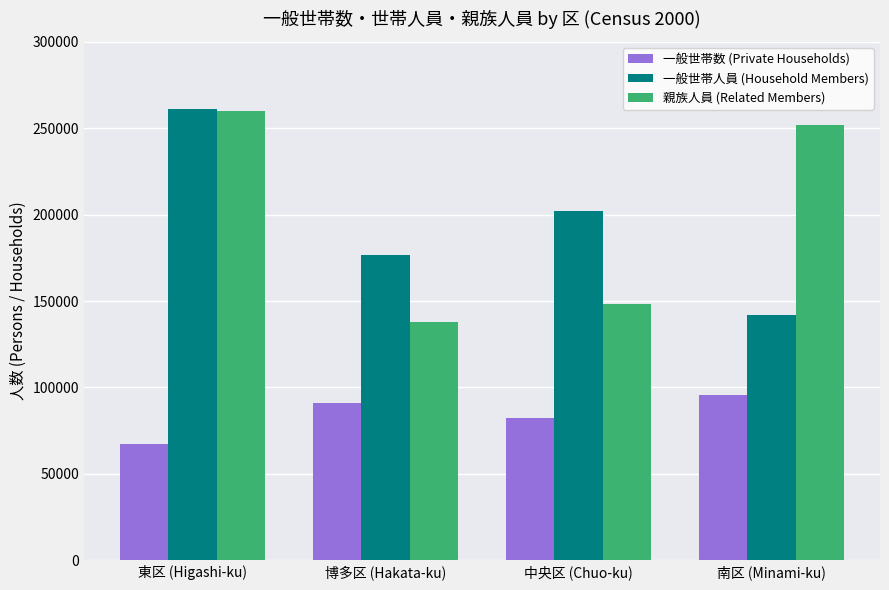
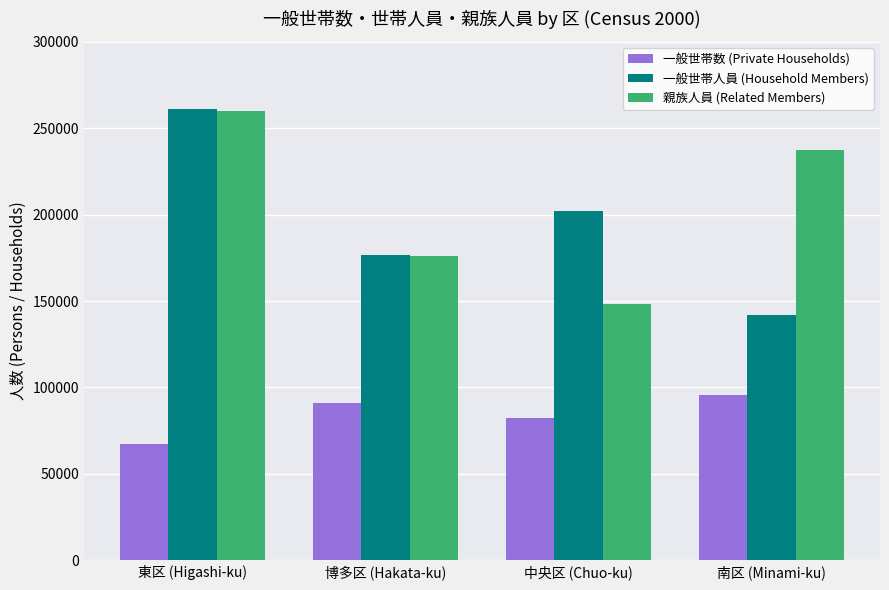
  {
    "一般世帯数 (Private Households)": {
      "東区 (Higashi-ku)": 67000,
      "博多区 (Hakata-ku)": 91000,
      "中央区 (Chuo-ku)": 83000,
      "南区 (Minami-ku)": 96000
    },
    "一般世帯人員 (Household Members)": {
      "東区 (Higashi-ku)": 261000,
      "博多区 (Hakata-ku)": 177000,
      "中央区 (Chuo-ku)": 202000,
      "南区 (Minami-ku)": 142000
    },
    "親族人員 (Related Members)": {
      "東区 (Higashi-ku)": 260000,
-     "博多区 (Hakata-ku)": 138000,
+     "博多区 (Hakata-ku)": 176000,
      "中央区 (Chuo-ku)": 148000,
-     "南区 (Minami-ku)": 252000
+     "南区 (Minami-ku)": 238000
    }
  }
